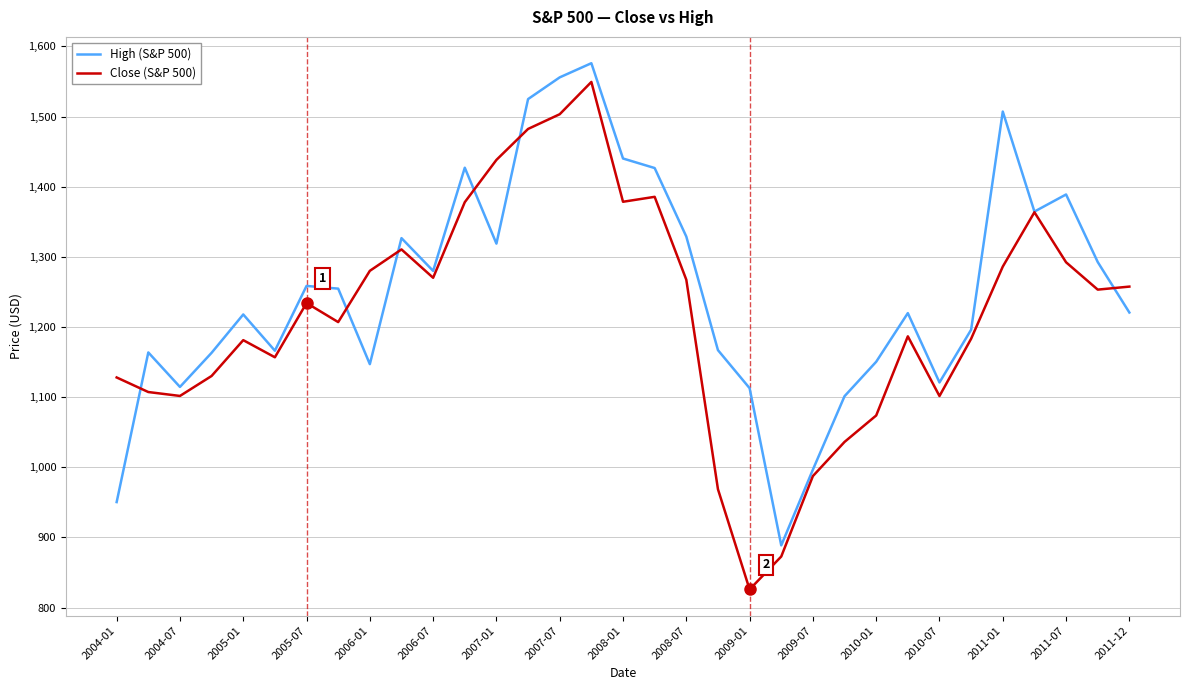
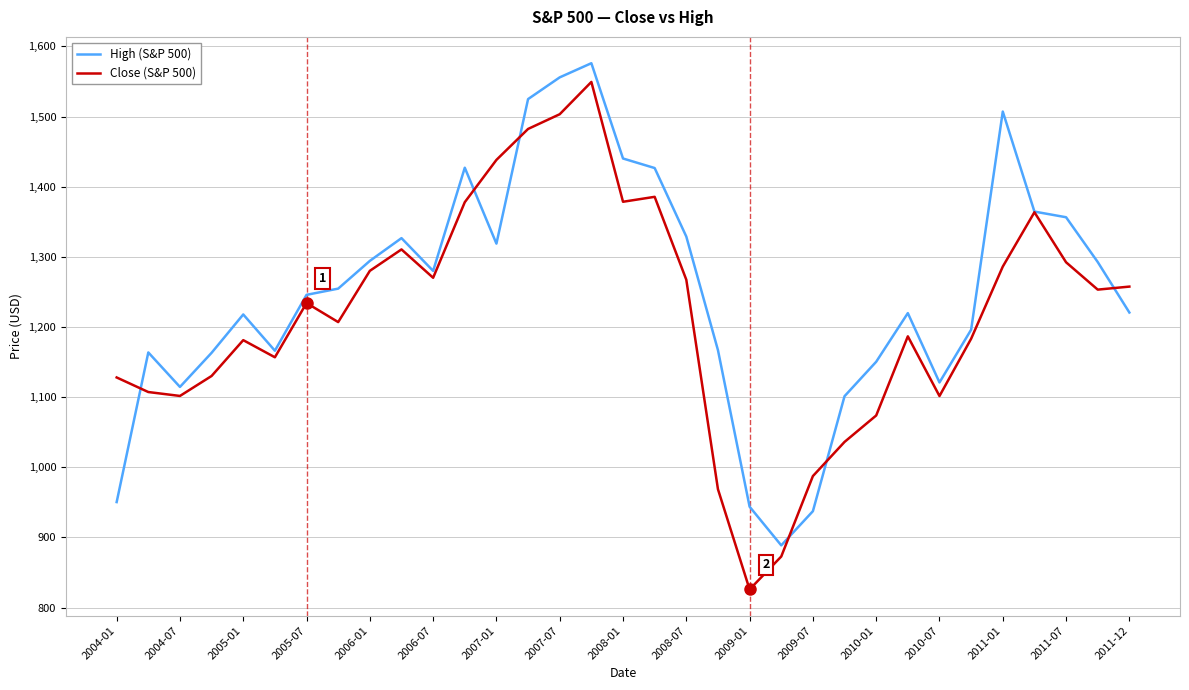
  {
    "High (S&P 500)": {
      "2004-01": "950",
      "2004-07": "1,110",
      "2005-01": "1,220",
-     "2005-07": "1,260",
-     "2006-01": "1,150",
+     "2005-07": "1,250",
+     "2006-01": "1,290",
      "2006-07": "1,280",
      "2007-01": "1,320",
      "2007-07": "1,560",
      "2008-01": "1,440",
      "2008-07": "1,330",
-     "2009-01": "1,110",
-     "2009-07": "1,000",
+     "2009-01": "940",
+     "2009-07": "940",
      "2010-01": "1,150",
      "2010-07": "1,120",
      "2011-01": "1,510",
-     "2011-07": "1,390",
+     "2011-07": "1,360",
      "2011-12": "1,220"
    }
  }
